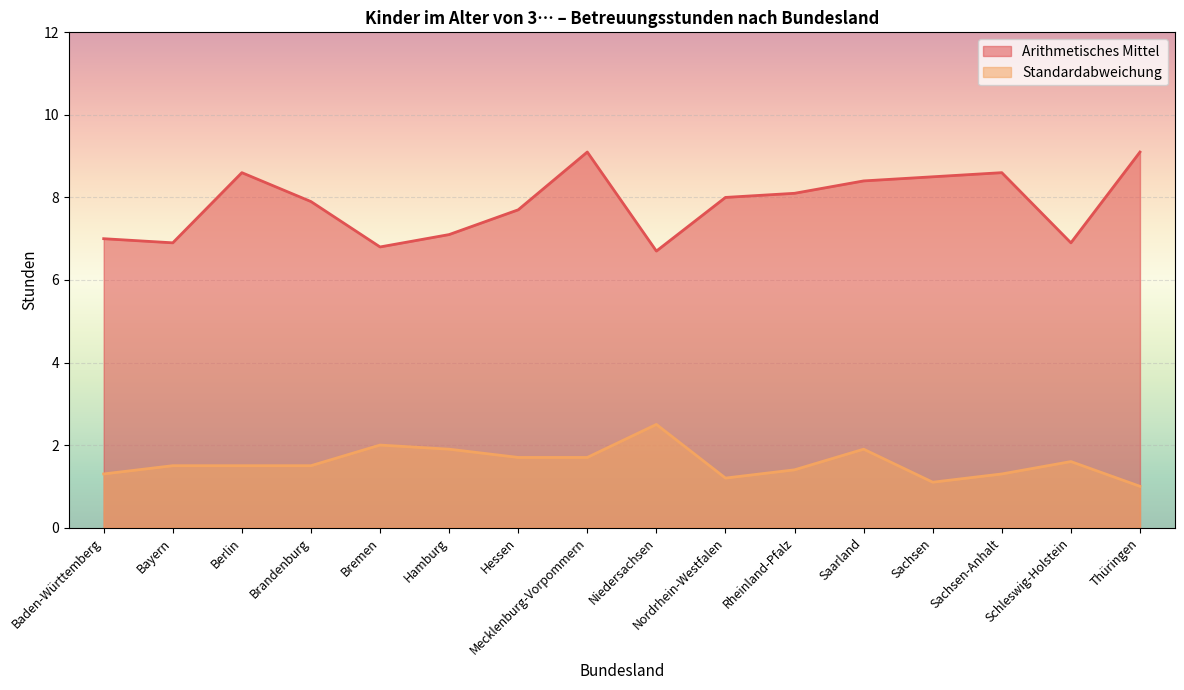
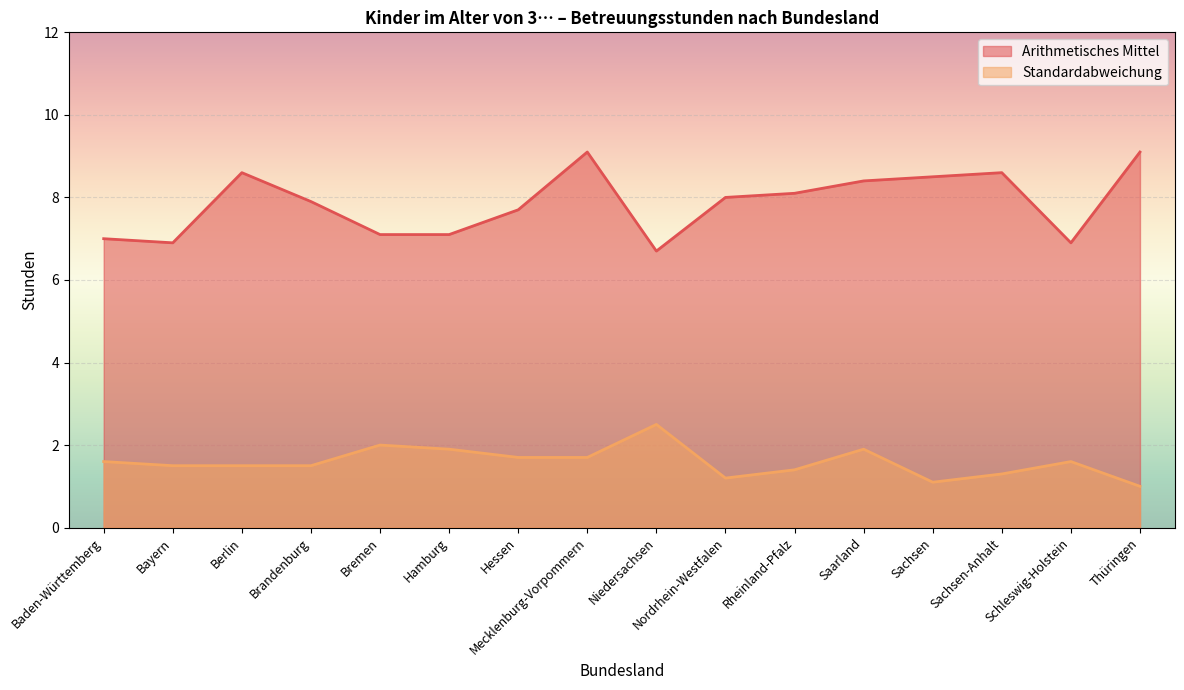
  {
    "Arithmetisches Mittel": {
      "Baden-Württemberg": 7.0,
      "Bayern": 6.9,
      "Berlin": 8.6,
      "Brandenburg": 7.9,
-     "Bremen": 6.8,
+     "Bremen": 7.1,
      "Hamburg": 7.1,
      "Hessen": 7.7,
      "Mecklenburg-Vorpommern": 9.1,
      "Niedersachsen": 6.7,
      "Nordrhein-Westfalen": 8.0,
      "Rheinland-Pfalz": 8.1,
      "Saarland": 8.4,
      "Sachsen": 8.5,
      "Sachsen-Anhalt": 8.6,
      "Schleswig-Holstein": 6.9,
      "Thüringen": 9.1
    },
    "Standardabweichung": {
-     "Baden-Württemberg": 1.3,
+     "Baden-Württemberg": 1.6,
      "Bayern": 1.5,
      "Berlin": 1.5,
      "Brandenburg": 1.5,
      "Bremen": 2.0,
      "Hamburg": 1.9,
      "Hessen": 1.7,
      "Mecklenburg-Vorpommern": 1.7,
      "Niedersachsen": 2.5,
      "Nordrhein-Westfalen": 1.2,
      "Rheinland-Pfalz": 1.4,
      "Saarland": 1.9,
      "Sachsen": 1.1,
      "Sachsen-Anhalt": 1.3,
      "Schleswig-Holstein": 1.6,
      "Thüringen": 1.0
    }
  }
